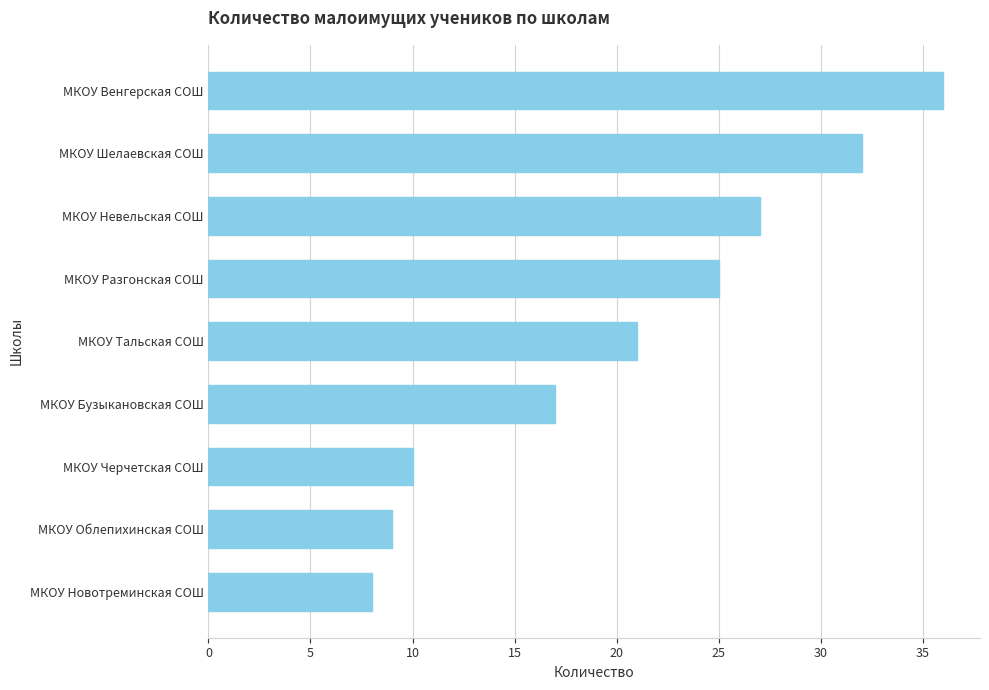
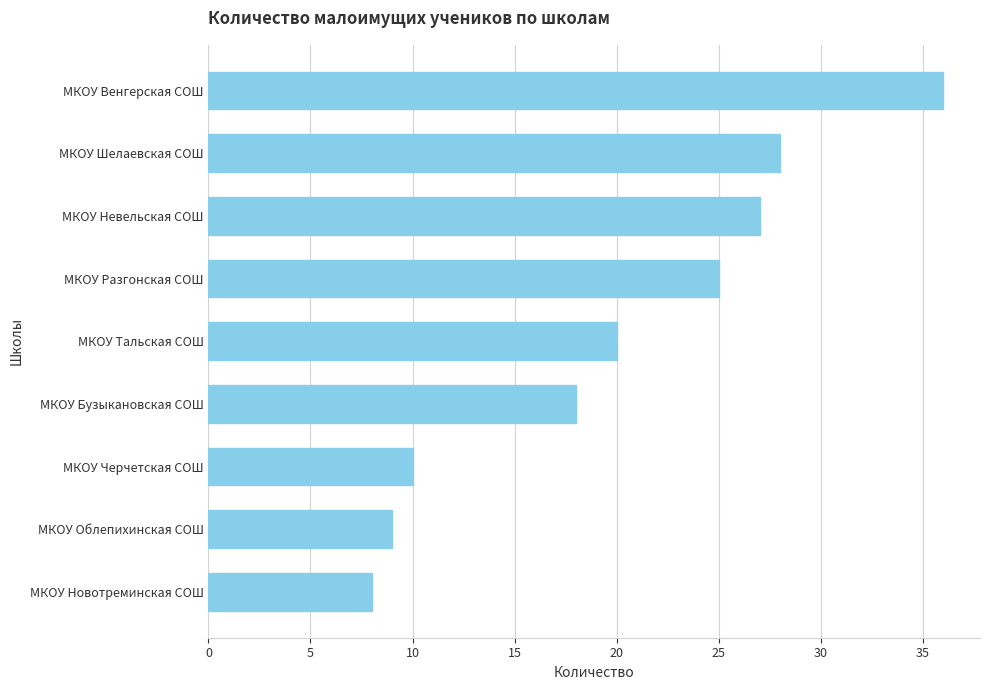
  {
    "МКОУ Венгерская СОШ": 36,
-   "МКОУ Шелаевская СОШ": 32,
+   "МКОУ Шелаевская СОШ": 28,
    "МКОУ Невельская СОШ": 27,
    "МКОУ Разгонская СОШ": 25,
-   "МКОУ Тальская СОШ": 21,
-   "МКОУ Бузыкановская СОШ": 17,
+   "МКОУ Тальская СОШ": 20,
+   "МКОУ Бузыкановская СОШ": 18,
    "МКОУ Черчетская СОШ": 10,
    "МКОУ Облепихинская СОШ": 9,
    "МКОУ Новотреминская СОШ": 8
  }
